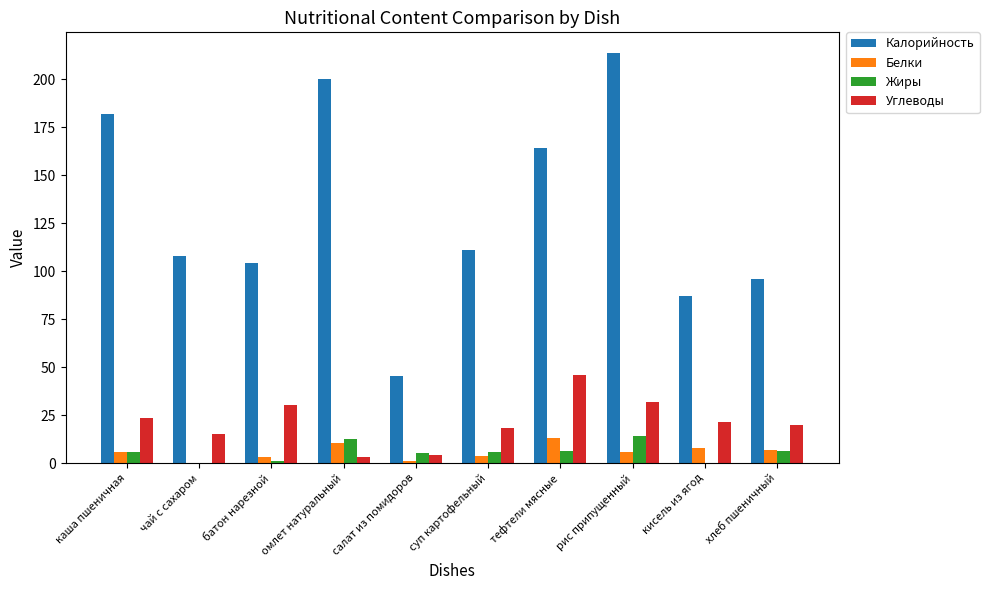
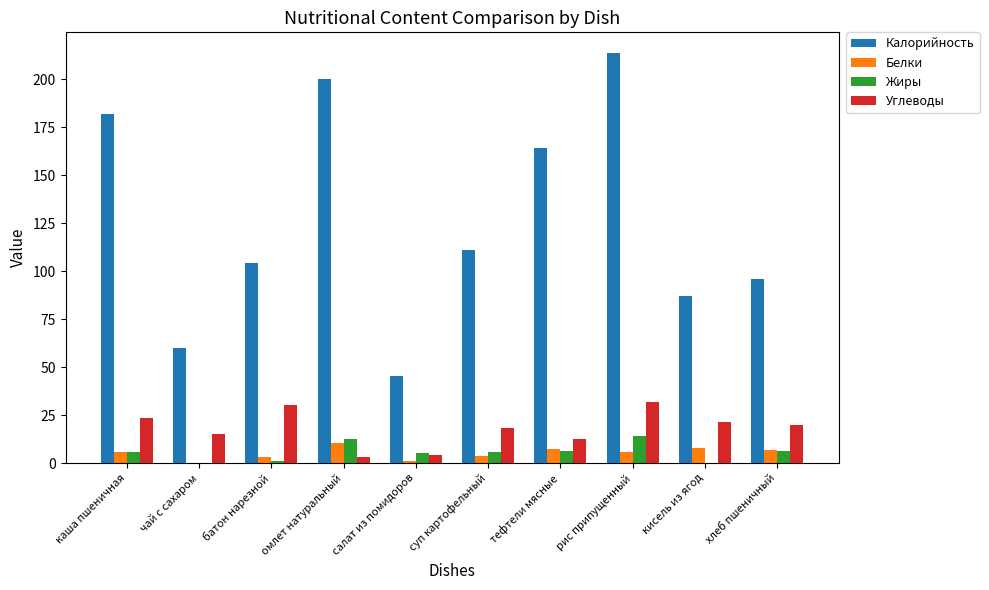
  {
    "Калорийность": {
      "каша пшеничная": 182,
-     "чай с сахаром": 108,
+     "чай с сахаром": 60,
      "батон нарезной": 104,
      "омлет натуральный": 200,
      "салат из помидоров": 45,
      "суп картофельный": 111,
      "тефтели мясные": 164,
      "рис припущенный": 214,
      "кисель из ягод": 87,
      "хлеб пшеничный": 96
    },
    "Белки": {
      "каша пшеничная": 6,
      "батон нарезной": 3,
      "омлет натуральный": 10,
      "суп картофельный": 4,
-     "тефтели мясные": 13,
+     "тефтели мясные": 7,
      "рис припущенный": 6,
      "кисель из ягод": 8,
      "хлеб пшеничный": 7
    },
    "Жиры": {
      "каша пшеничная": 6,
      "чай с сахаром": 0,
      "омлет натуральный": 12,
      "салат из помидоров": 5,
      "суп картофельный": 6,
      "тефтели мясные": 7,
      "рис припущенный": 14,
      "хлеб пшеничный": 6
    },
    "Углеводы": {
      "каша пшеничная": 23,
      "чай с сахаром": 15,
      "батон нарезной": 31,
      "омлет натуральный": 3,
      "салат из помидоров": 4,
      "суп картофельный": 18,
-     "тефтели мясные": 46,
+     "тефтели мясные": 13,
      "рис припущенный": 32,
      "кисель из ягод": 22,
      "хлеб пшеничный": 20
    }
  }
